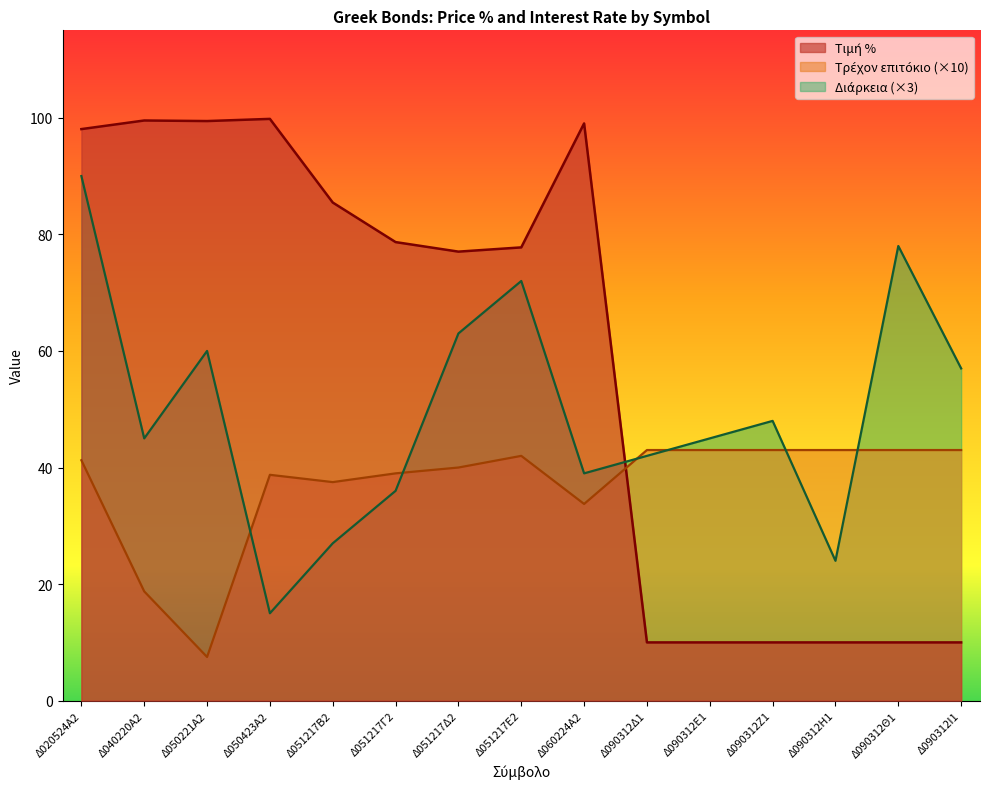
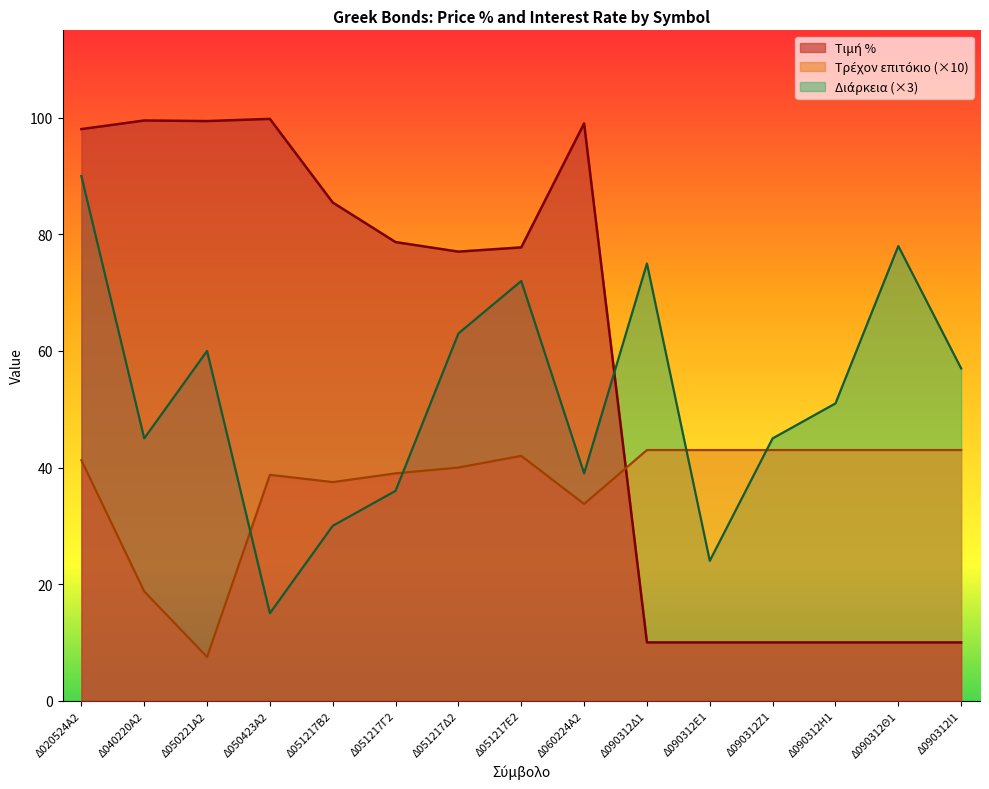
  {
    "Διάρκεια (×3)": {
      "Δ020524Α2": 90,
      "Δ040220Α2": 45,
      "Δ050221Α2": 60,
      "Δ050423Α2": 15,
-     "Δ051217Β2": 27,
+     "Δ051217Β2": 30,
      "Δ051217Γ2": 36,
      "Δ051217Δ2": 63,
      "Δ051217Ε2": 72,
      "Δ060224Α2": 39,
-     "Δ090312Δ1": 42,
-     "Δ090312Ε1": 45,
-     "Δ090312Ζ1": 48,
-     "Δ090312Η1": 24,
+     "Δ090312Δ1": 75,
+     "Δ090312Ε1": 24,
+     "Δ090312Ζ1": 45,
+     "Δ090312Η1": 51,
      "Δ090312Θ1": 78,
      "Δ090312Ι1": 57
    }
  }
